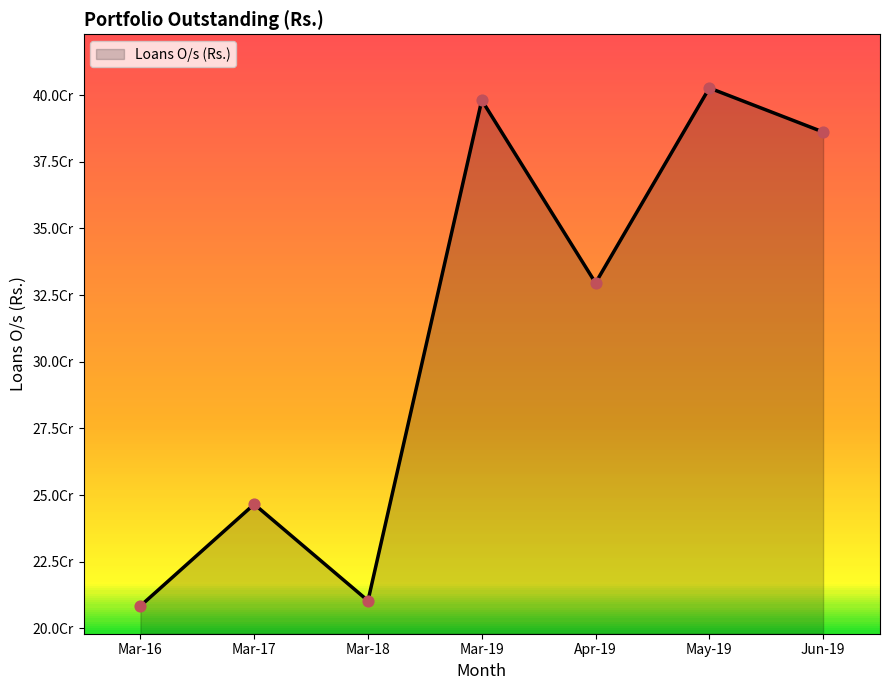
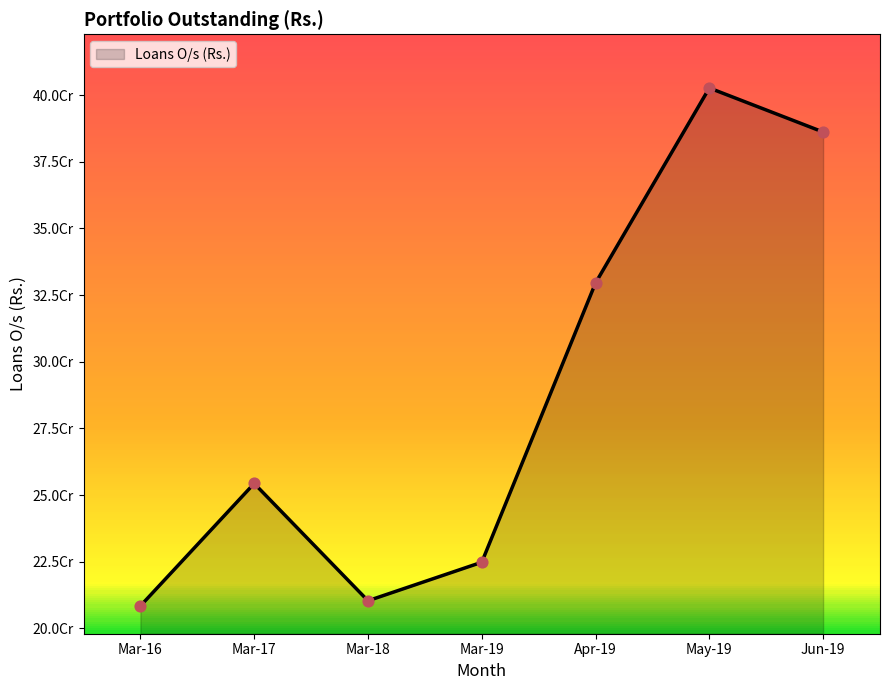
  {
    "Mar-16": "20.8Cr",
-   "Mar-17": "24.7Cr",
+   "Mar-17": "25.4Cr",
    "Mar-18": "21.0Cr",
-   "Mar-19": "39.8Cr",
+   "Mar-19": "22.5Cr",
    "Apr-19": "33.0Cr",
    "May-19": "40.3Cr",
    "Jun-19": "38.6Cr"
  }
